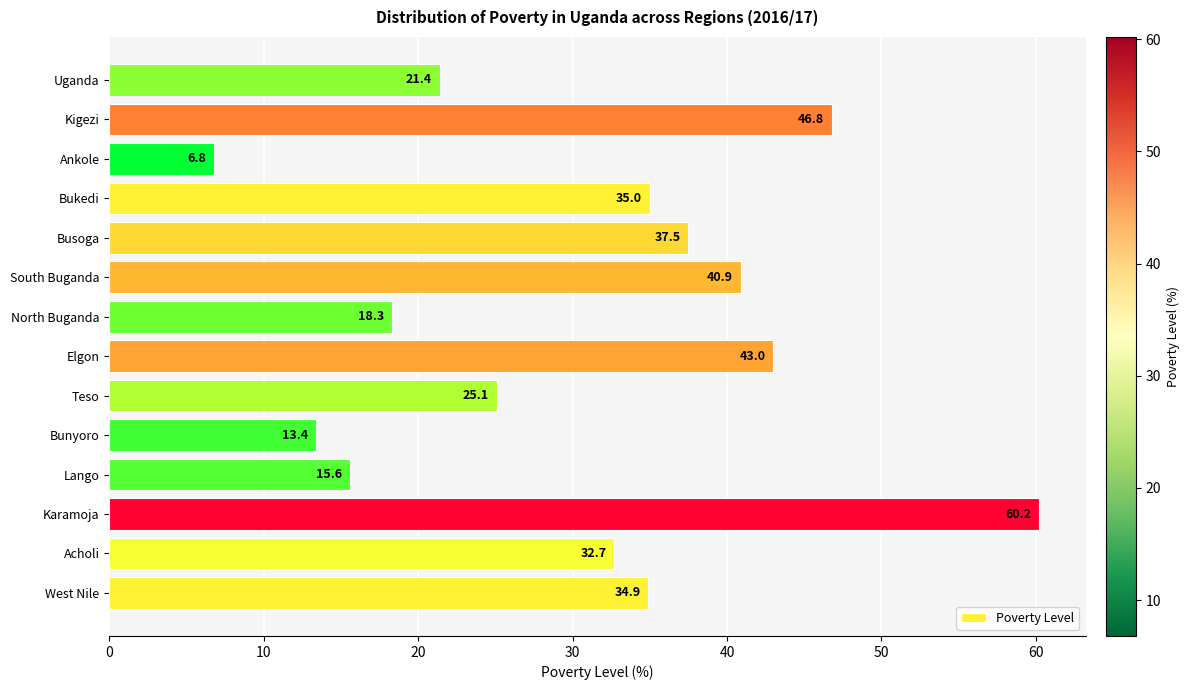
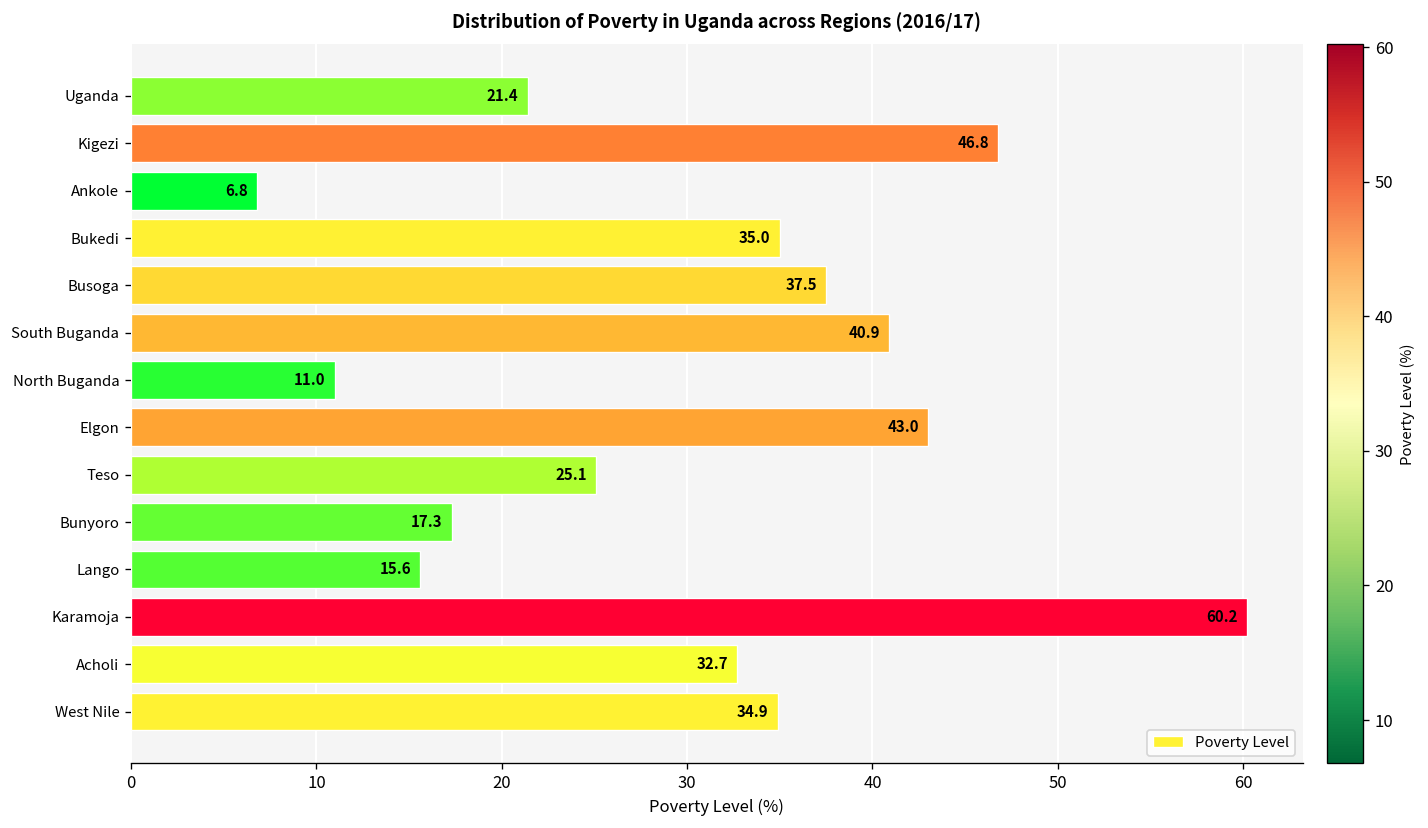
  {
    "Uganda": 21.4,
    "Kigezi": 46.8,
    "Ankole": 6.8,
    "Bukedi": 35.0,
    "Busoga": 37.5,
    "South Buganda": 40.9,
-   "North Buganda": 18.3,
+   "North Buganda": 11.0,
    "Elgon": 43.0,
    "Teso": 25.1,
-   "Bunyoro": 13.4,
+   "Bunyoro": 17.3,
    "Lango": 15.6,
    "Karamoja": 60.2,
    "Acholi": 32.7,
    "West Nile": 34.9
  }
